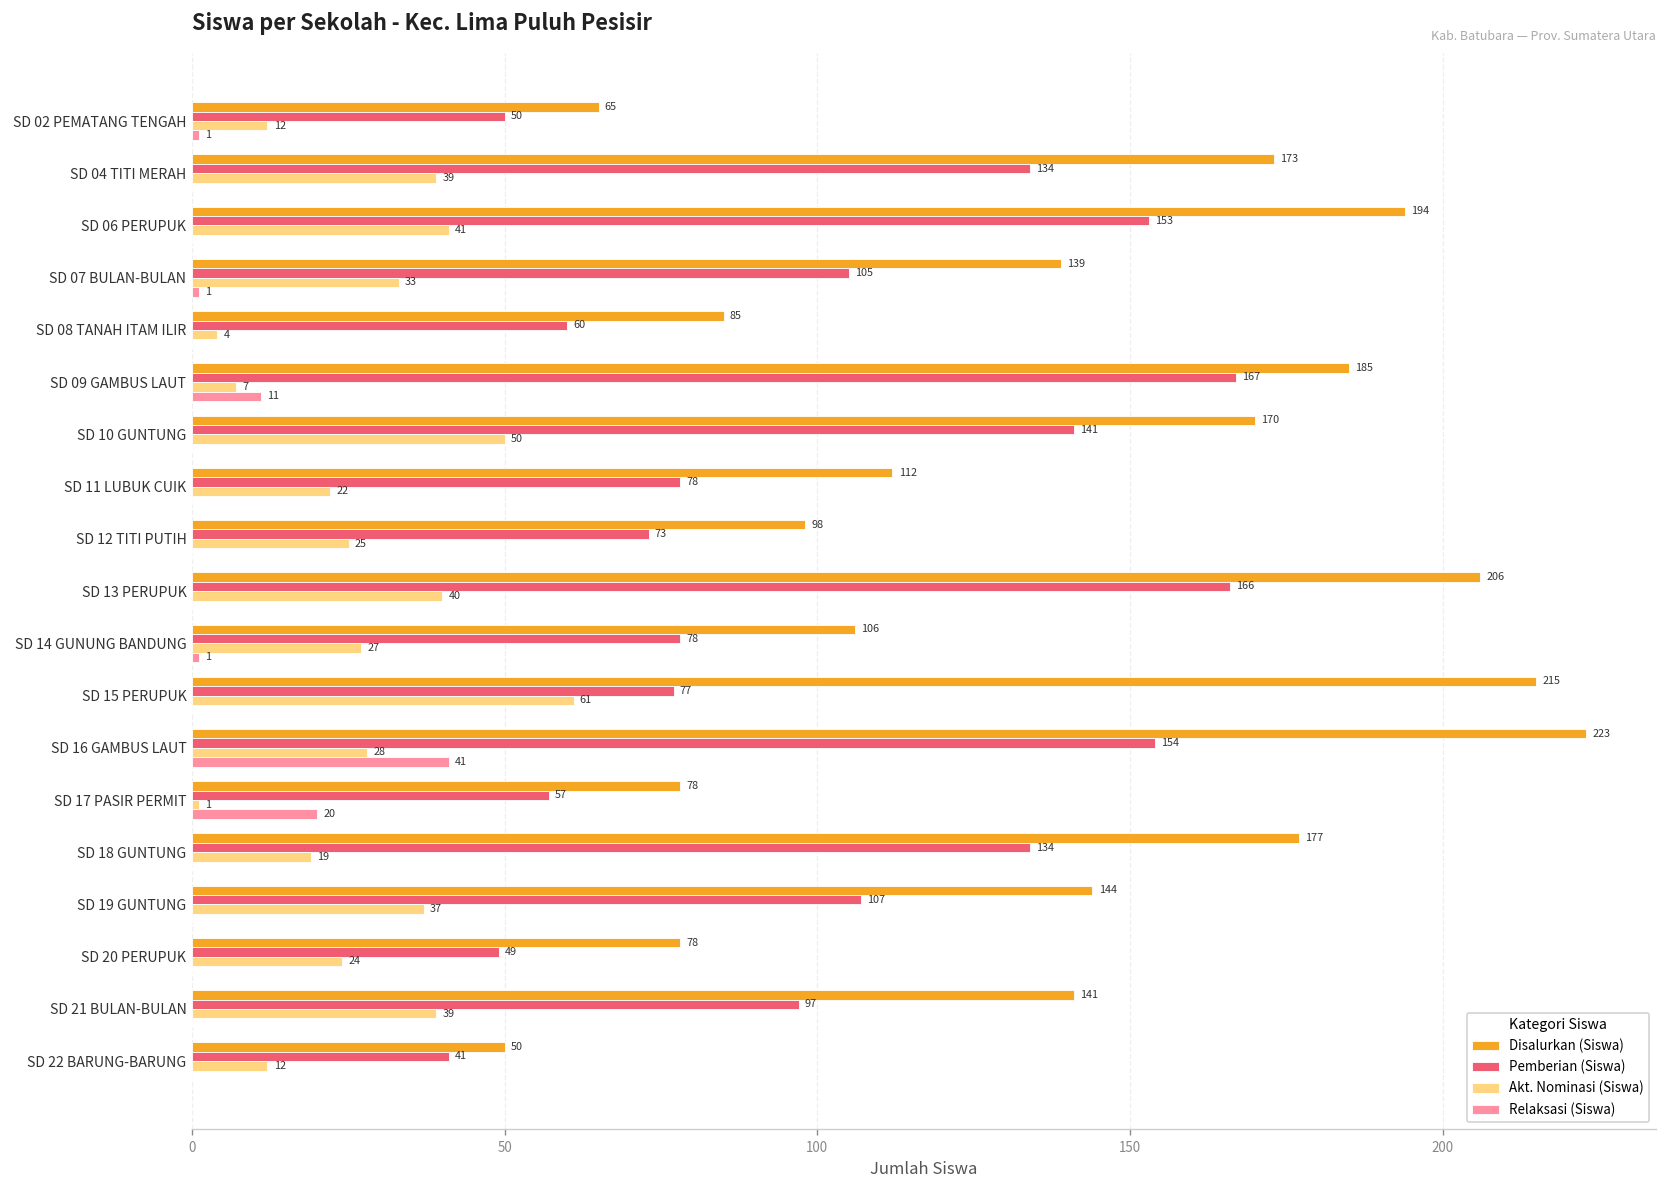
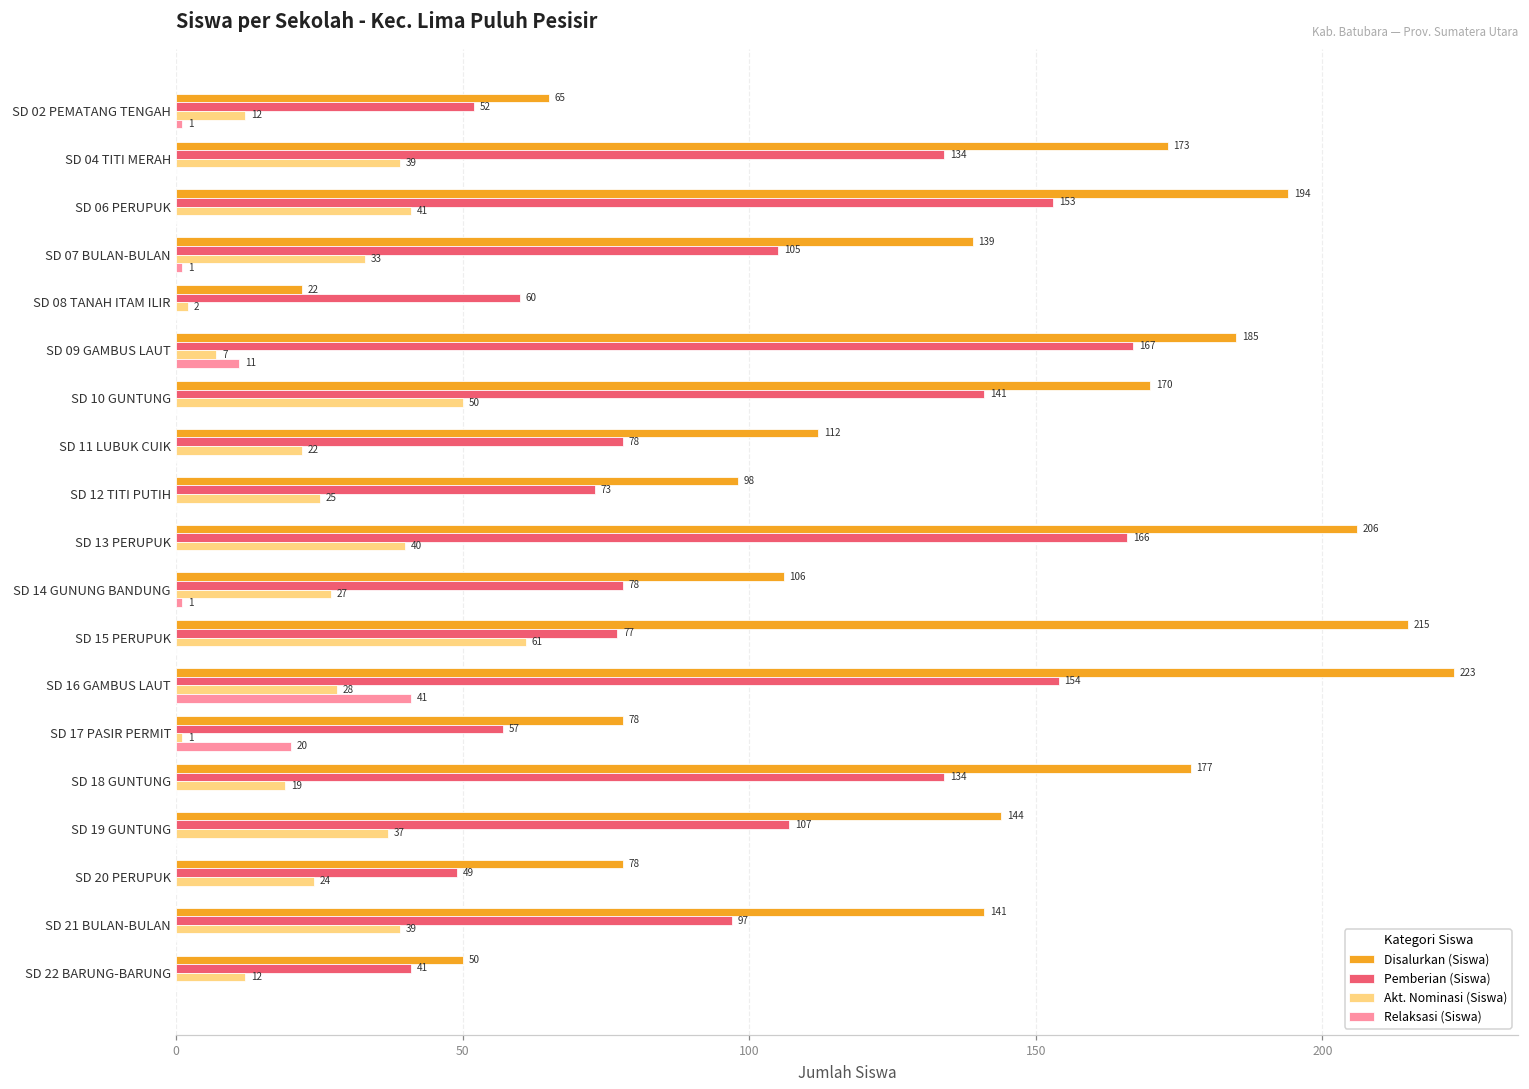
  {
    "Disalurkan (Siswa)": {
      "SD 02 PEMATANG TENGAH": 65,
      "SD 04 TITI MERAH": 173,
      "SD 06 PERUPUK": 194,
      "SD 07 BULAN-BULAN": 139,
-     "SD 08 TANAH ITAM ILIR": 85,
+     "SD 08 TANAH ITAM ILIR": 22,
      "SD 09 GAMBUS LAUT": 185,
      "SD 10 GUNTUNG": 170,
      "SD 11 LUBUK CUIK": 112,
      "SD 12 TITI PUTIH": 98,
      "SD 13 PERUPUK": 206,
      "SD 14 GUNUNG BANDUNG": 106,
      "SD 15 PERUPUK": 215,
      "SD 16 GAMBUS LAUT": 223,
      "SD 17 PASIR PERMIT": 78,
      "SD 18 GUNTUNG": 177,
      "SD 19 GUNTUNG": 144,
      "SD 20 PERUPUK": 78,
      "SD 21 BULAN-BULAN": 141,
      "SD 22 BARUNG-BARUNG": 50
    },
    "Pemberian (Siswa)": {
-     "SD 02 PEMATANG TENGAH": 50,
+     "SD 02 PEMATANG TENGAH": 52,
      "SD 04 TITI MERAH": 134,
      "SD 06 PERUPUK": 153,
      "SD 07 BULAN-BULAN": 105,
      "SD 08 TANAH ITAM ILIR": 60,
      "SD 09 GAMBUS LAUT": 167,
      "SD 10 GUNTUNG": 141,
      "SD 11 LUBUK CUIK": 78,
      "SD 12 TITI PUTIH": 73,
      "SD 13 PERUPUK": 166,
      "SD 14 GUNUNG BANDUNG": 78,
      "SD 15 PERUPUK": 77,
      "SD 16 GAMBUS LAUT": 154,
      "SD 17 PASIR PERMIT": 57,
      "SD 18 GUNTUNG": 134,
      "SD 19 GUNTUNG": 107,
      "SD 20 PERUPUK": 49,
      "SD 21 BULAN-BULAN": 97,
      "SD 22 BARUNG-BARUNG": 41
    },
    "Akt. Nominasi (Siswa)": {
      "SD 02 PEMATANG TENGAH": 12,
      "SD 04 TITI MERAH": 39,
      "SD 06 PERUPUK": 41,
      "SD 07 BULAN-BULAN": 33,
-     "SD 08 TANAH ITAM ILIR": 4,
+     "SD 08 TANAH ITAM ILIR": 2,
      "SD 09 GAMBUS LAUT": 7,
      "SD 10 GUNTUNG": 50,
      "SD 11 LUBUK CUIK": 22,
      "SD 12 TITI PUTIH": 25,
      "SD 13 PERUPUK": 40,
      "SD 14 GUNUNG BANDUNG": 27,
      "SD 15 PERUPUK": 61,
      "SD 16 GAMBUS LAUT": 28,
      "SD 17 PASIR PERMIT": 1,
      "SD 18 GUNTUNG": 19,
      "SD 19 GUNTUNG": 37,
      "SD 20 PERUPUK": 24,
      "SD 21 BULAN-BULAN": 39,
      "SD 22 BARUNG-BARUNG": 12
    },
    "Relaksasi (Siswa)": {
      "SD 02 PEMATANG TENGAH": 1,
      "SD 07 BULAN-BULAN": 1,
      "SD 09 GAMBUS LAUT": 11,
      "SD 14 GUNUNG BANDUNG": 1,
      "SD 16 GAMBUS LAUT": 41,
      "SD 17 PASIR PERMIT": 20
    }
  }
